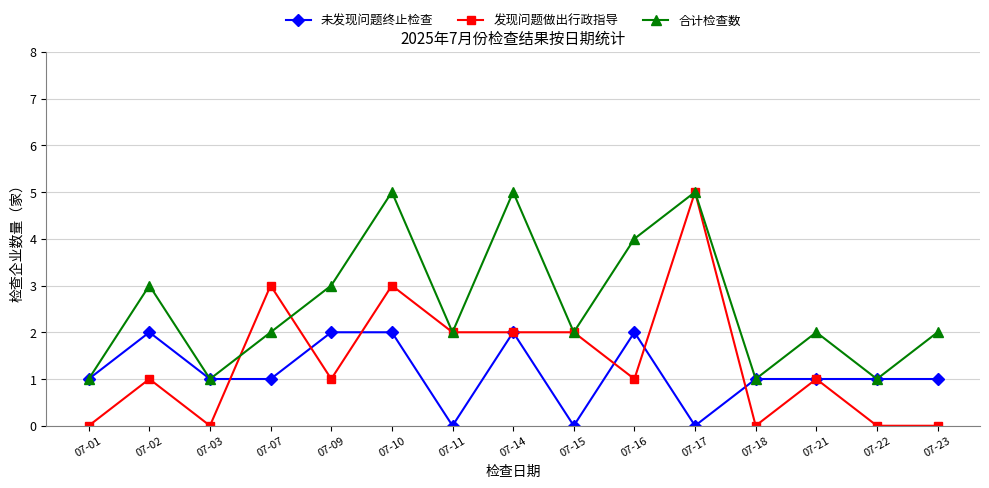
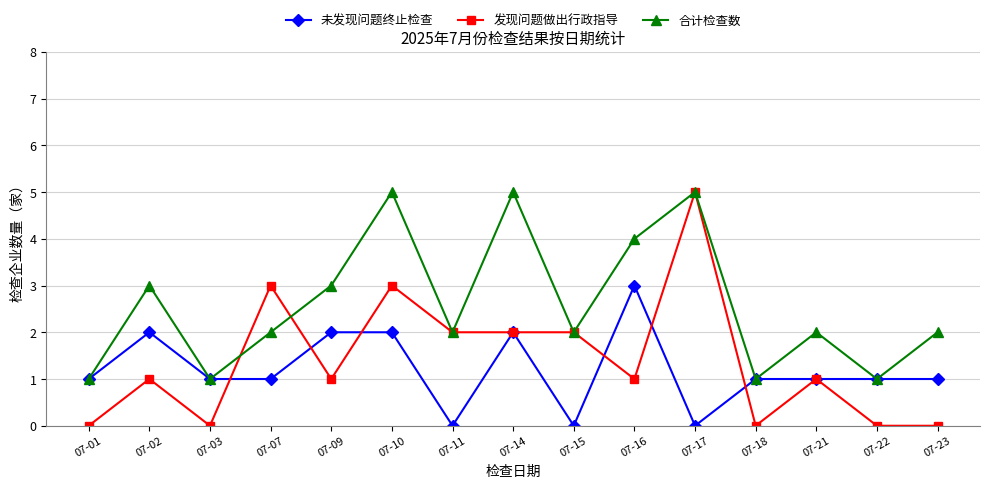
  {
    "未发现问题终止检查": {
      "07-02": 2,
      "07-07": 1,
      "07-09": 2,
      "07-10": 2,
      "07-11": 0,
      "07-15": 0,
-     "07-16": 2,
+     "07-16": 3,
      "07-17": 0,
      "07-23": 1
    },
    "发现问题做出行政指导": {
      "07-01": 0,
      "07-02": 1,
      "07-03": 0,
      "07-07": 3,
      "07-09": 1,
      "07-10": 3,
      "07-16": 1,
      "07-18": 0,
      "07-22": 0,
      "07-23": 0
    },
    "合计检查数": {
      "07-02": 3,
      "07-07": 2,
      "07-09": 3,
      "07-10": 5,
      "07-14": 5,
      "07-16": 4,
      "07-21": 2,
      "07-23": 2
    }
  }
